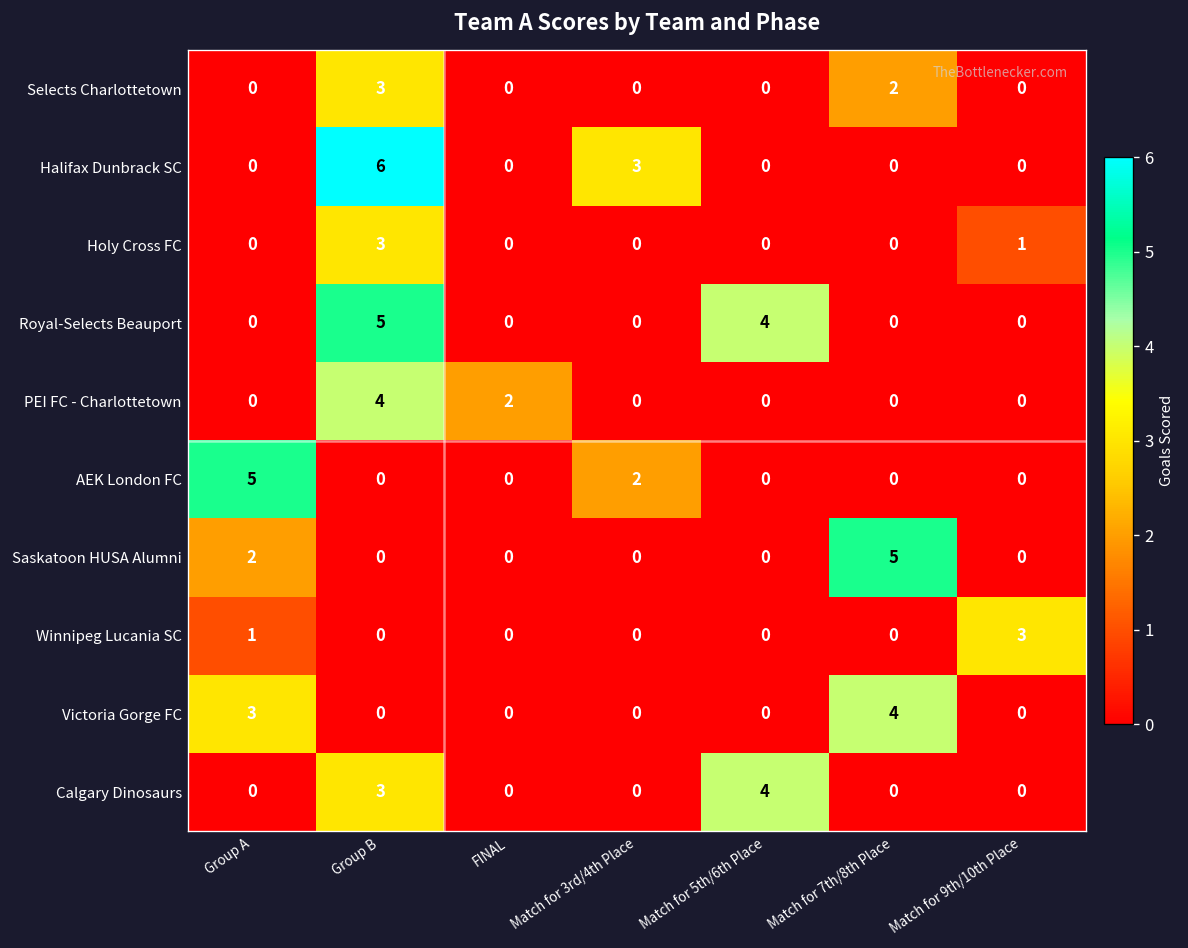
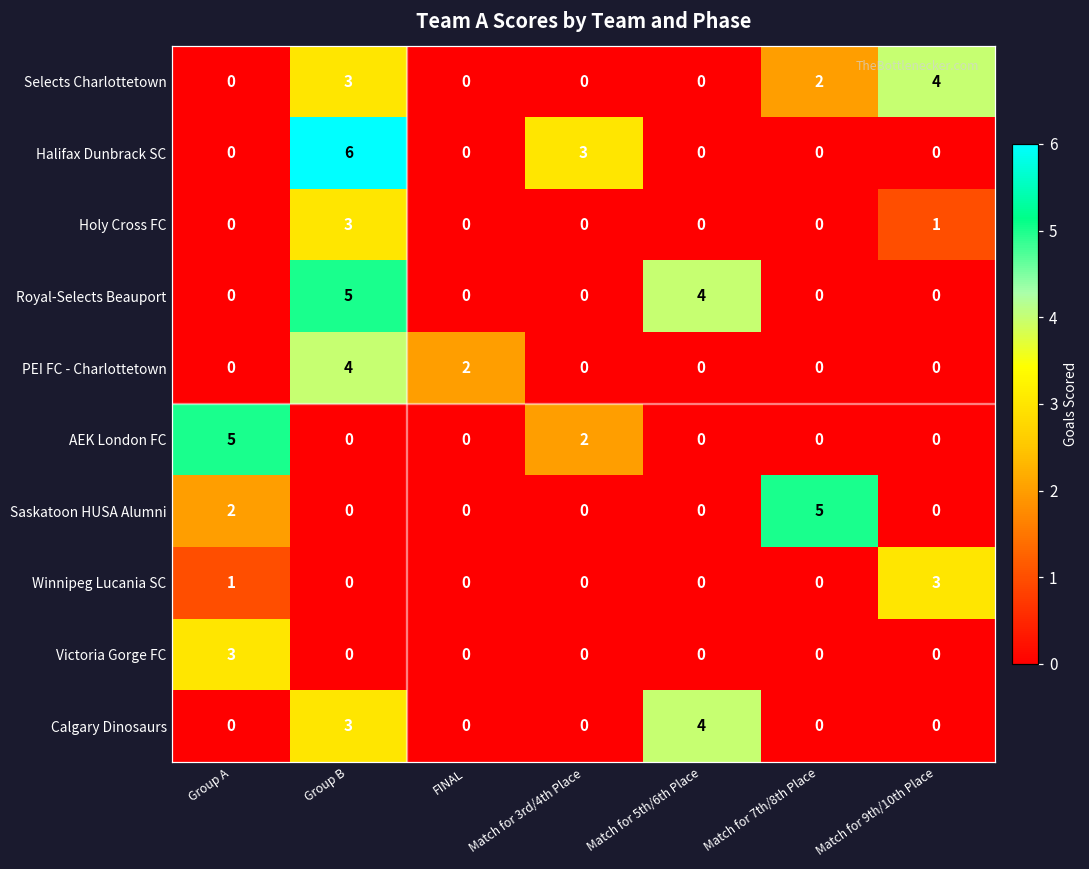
  {
    "Selects Charlottetown": {
      "Group A": 0,
      "Group B": 3,
      "FINAL": 0,
      "Match for 3rd/4th Place": 0,
      "Match for 5th/6th Place": 0,
      "Match for 7th/8th Place": 2,
-     "Match for 9th/10th Place": 0
+     "Match for 9th/10th Place": 4
    },
    "Halifax Dunbrack SC": {
      "Group A": 0,
      "Group B": 6,
      "FINAL": 0,
      "Match for 3rd/4th Place": 3,
      "Match for 5th/6th Place": 0,
      "Match for 7th/8th Place": 0,
      "Match for 9th/10th Place": 0
    },
    "Holy Cross FC": {
      "Group A": 0,
      "Group B": 3,
      "FINAL": 0,
      "Match for 3rd/4th Place": 0,
      "Match for 5th/6th Place": 0,
      "Match for 7th/8th Place": 0,
      "Match for 9th/10th Place": 1
    },
    "Royal-Selects Beauport": {
      "Group A": 0,
      "Group B": 5,
      "FINAL": 0,
      "Match for 3rd/4th Place": 0,
      "Match for 5th/6th Place": 4,
      "Match for 7th/8th Place": 0,
      "Match for 9th/10th Place": 0
    },
    "PEI FC - Charlottetown": {
      "Group A": 0,
      "Group B": 4,
      "FINAL": 2,
      "Match for 3rd/4th Place": 0,
      "Match for 5th/6th Place": 0,
      "Match for 7th/8th Place": 0,
      "Match for 9th/10th Place": 0
    },
    "AEK London FC": {
      "Group A": 5,
      "Group B": 0,
      "FINAL": 0,
      "Match for 3rd/4th Place": 2,
      "Match for 5th/6th Place": 0,
      "Match for 7th/8th Place": 0,
      "Match for 9th/10th Place": 0
    },
    "Saskatoon HUSA Alumni": {
      "Group A": 2,
      "Group B": 0,
      "FINAL": 0,
      "Match for 3rd/4th Place": 0,
      "Match for 5th/6th Place": 0,
      "Match for 7th/8th Place": 5,
      "Match for 9th/10th Place": 0
    },
    "Winnipeg Lucania SC": {
      "Group A": 1,
      "Group B": 0,
      "FINAL": 0,
      "Match for 3rd/4th Place": 0,
      "Match for 5th/6th Place": 0,
      "Match for 7th/8th Place": 0,
      "Match for 9th/10th Place": 3
    },
    "Victoria Gorge FC": {
      "Group A": 3,
      "Group B": 0,
      "FINAL": 0,
      "Match for 3rd/4th Place": 0,
      "Match for 5th/6th Place": 0,
-     "Match for 7th/8th Place": 4,
+     "Match for 7th/8th Place": 0,
      "Match for 9th/10th Place": 0
    },
    "Calgary Dinosaurs": {
      "Group A": 0,
      "Group B": 3,
      "FINAL": 0,
      "Match for 3rd/4th Place": 0,
      "Match for 5th/6th Place": 4,
      "Match for 7th/8th Place": 0,
      "Match for 9th/10th Place": 0
    }
  }
